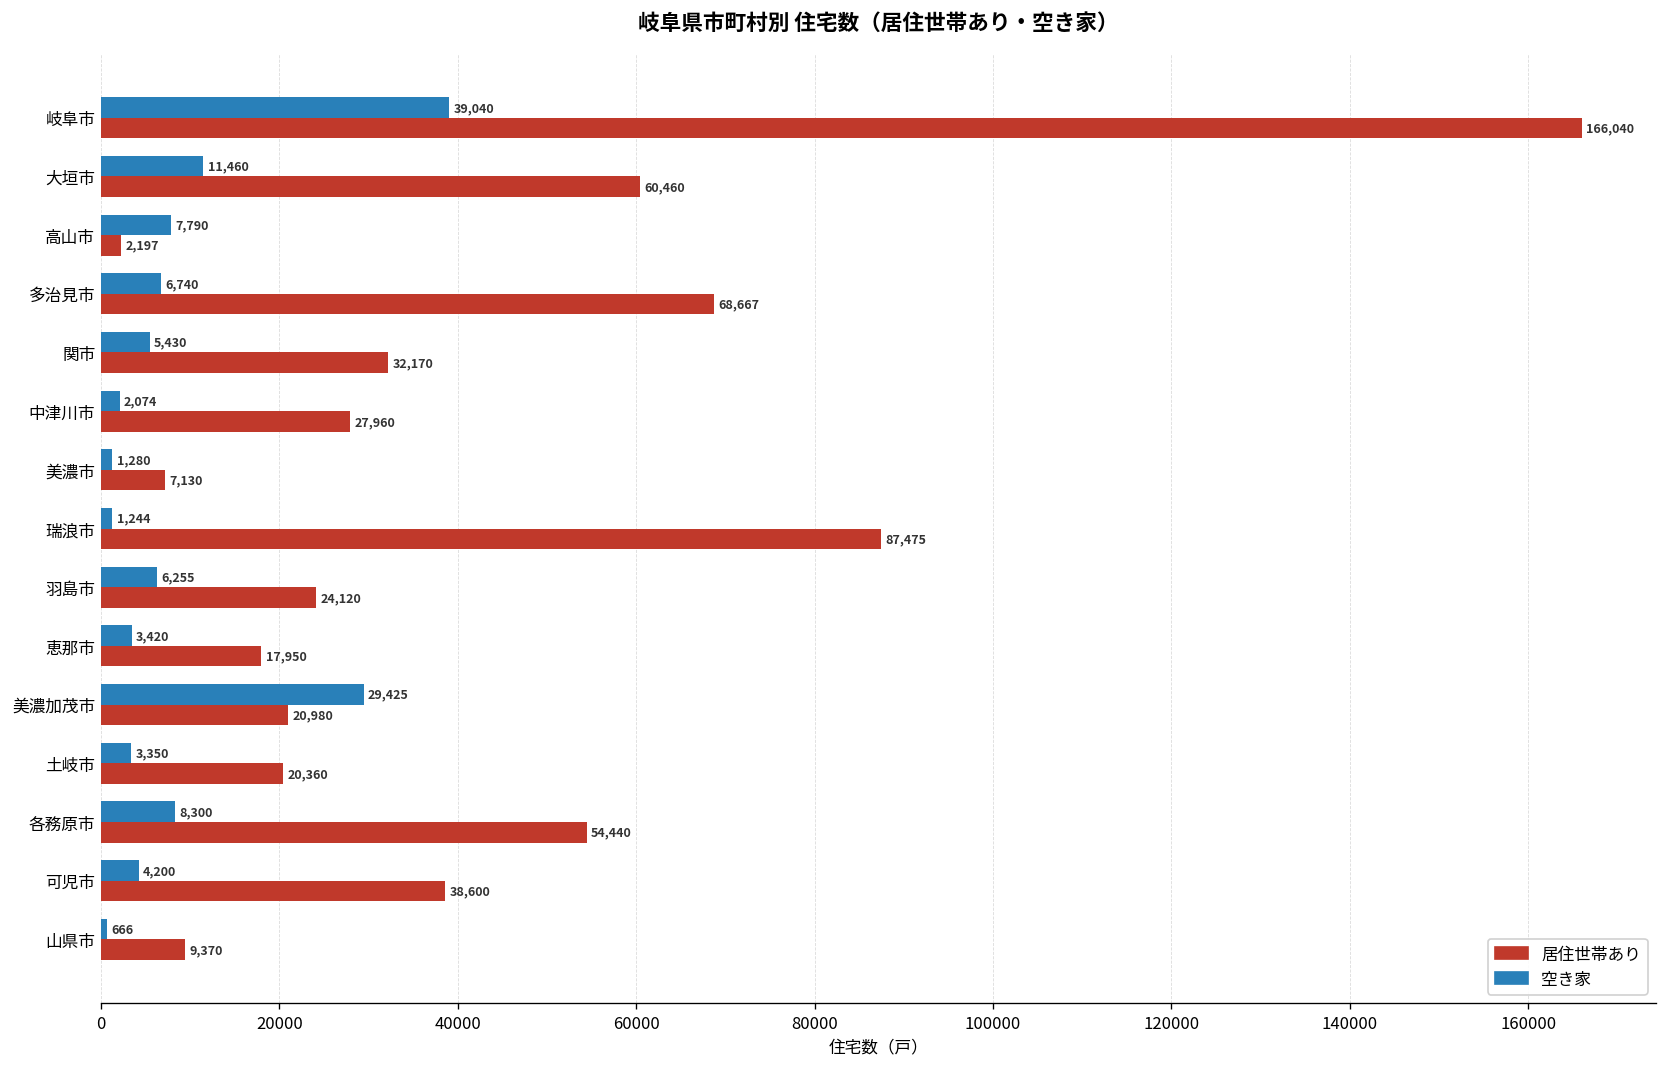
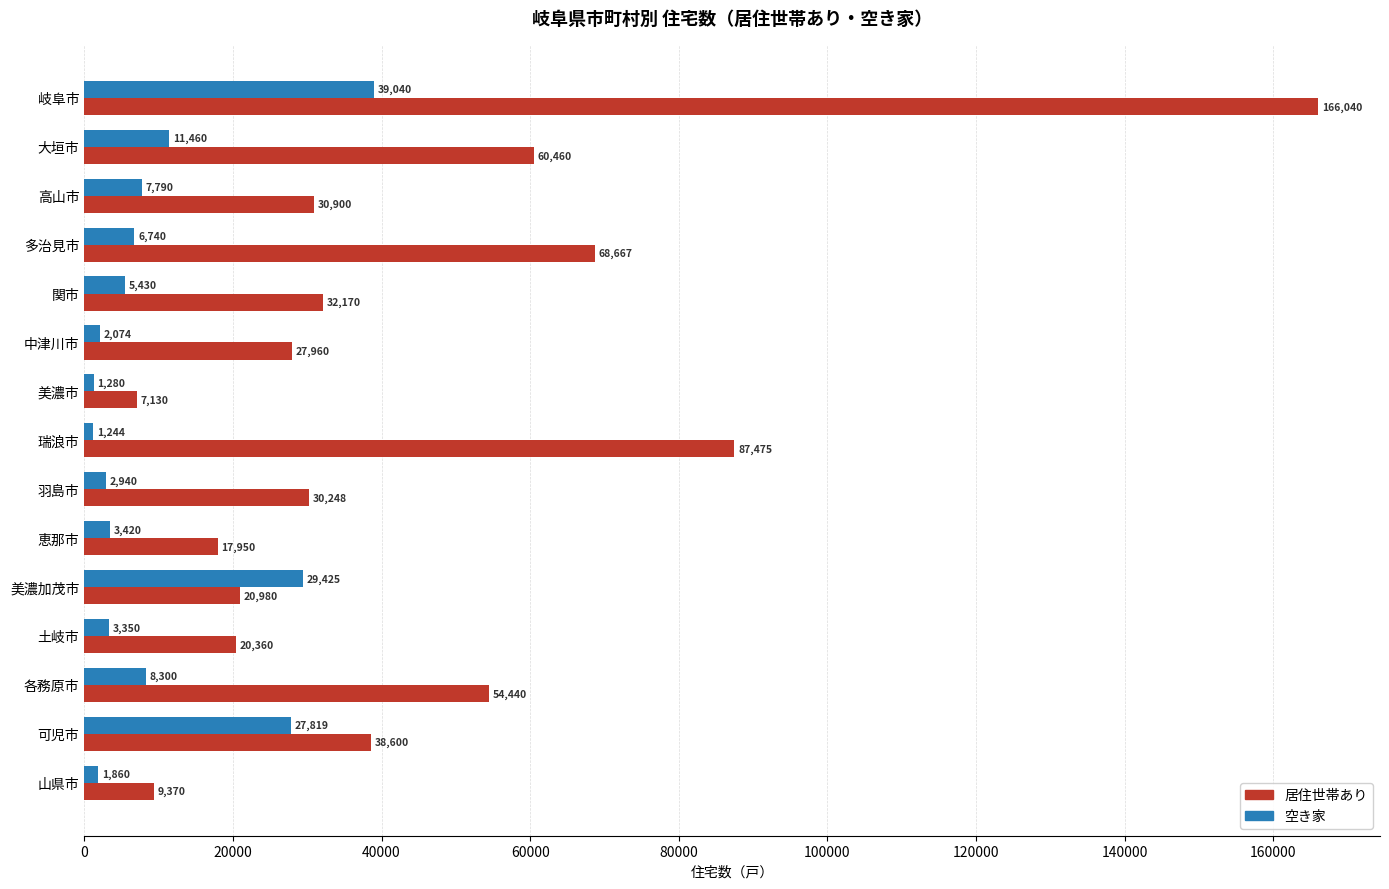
  {
    "居住世帯あり": {
      "岐阜市": "166,040",
      "大垣市": "60,460",
-     "高山市": "2,197",
+     "高山市": "30,900",
      "多治見市": "68,667",
      "関市": "32,170",
      "中津川市": "27,960",
      "美濃市": "7,130",
      "瑞浪市": "87,475",
-     "羽島市": "24,120",
+     "羽島市": "30,248",
      "恵那市": "17,950",
      "美濃加茂市": "20,980",
      "土岐市": "20,360",
      "各務原市": "54,440",
      "可児市": "38,600",
      "山県市": "9,370"
    },
    "空き家": {
      "岐阜市": "39,040",
      "大垣市": "11,460",
      "高山市": "7,790",
      "多治見市": "6,740",
      "関市": "5,430",
      "中津川市": "2,074",
      "美濃市": "1,280",
      "瑞浪市": "1,244",
-     "羽島市": "6,255",
+     "羽島市": "2,940",
      "恵那市": "3,420",
      "美濃加茂市": "29,425",
      "土岐市": "3,350",
      "各務原市": "8,300",
-     "可児市": "4,200",
-     "山県市": "666"
+     "可児市": "27,819",
+     "山県市": "1,860"
    }
  }
